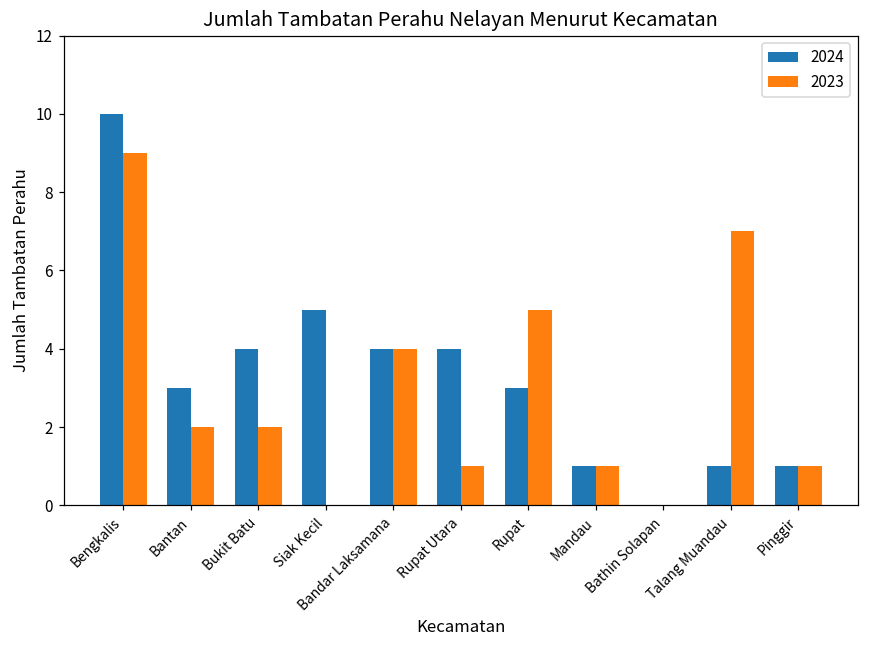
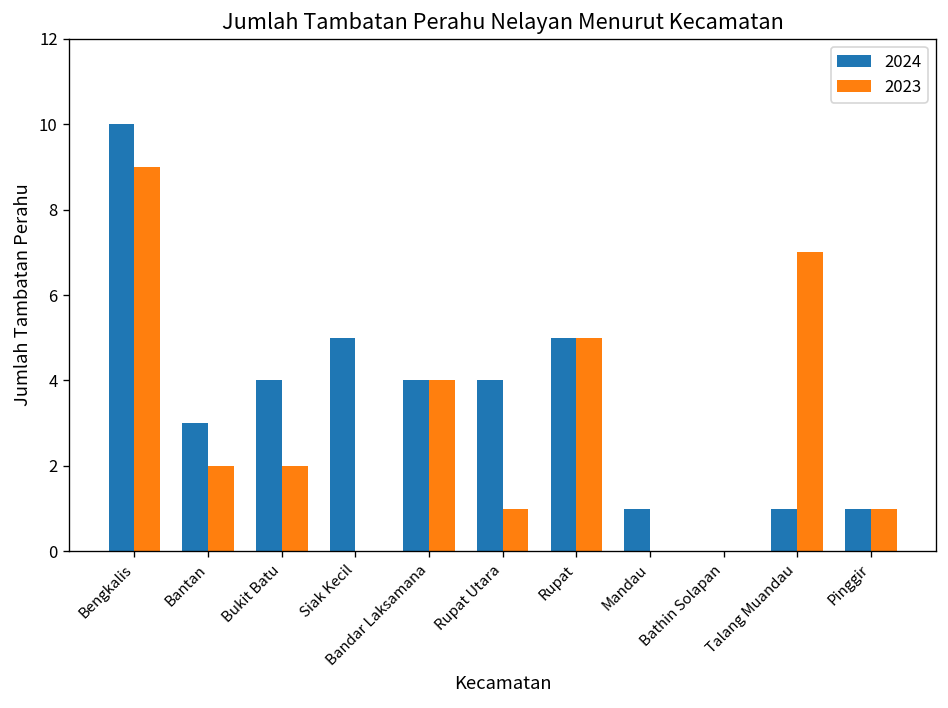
  {
    "2024": {
      "Bengkalis": 10,
      "Bantan": 3,
      "Bukit Batu": 4,
      "Siak Kecil": 5,
      "Bandar Laksamana": 4,
      "Rupat Utara": 4,
-     "Rupat": 3,
+     "Rupat": 5,
      "Mandau": 1,
      "Bathin Solapan": 0,
      "Talang Muandau": 1,
      "Pinggir": 1
    },
    "2023": {
      "Bengkalis": 9,
      "Bantan": 2,
      "Bukit Batu": 2,
      "Siak Kecil": 0,
      "Bandar Laksamana": 4,
      "Rupat Utara": 1,
      "Rupat": 5,
-     "Mandau": 1,
+     "Mandau": 0,
      "Bathin Solapan": 0,
      "Talang Muandau": 7,
      "Pinggir": 1
    }
  }
